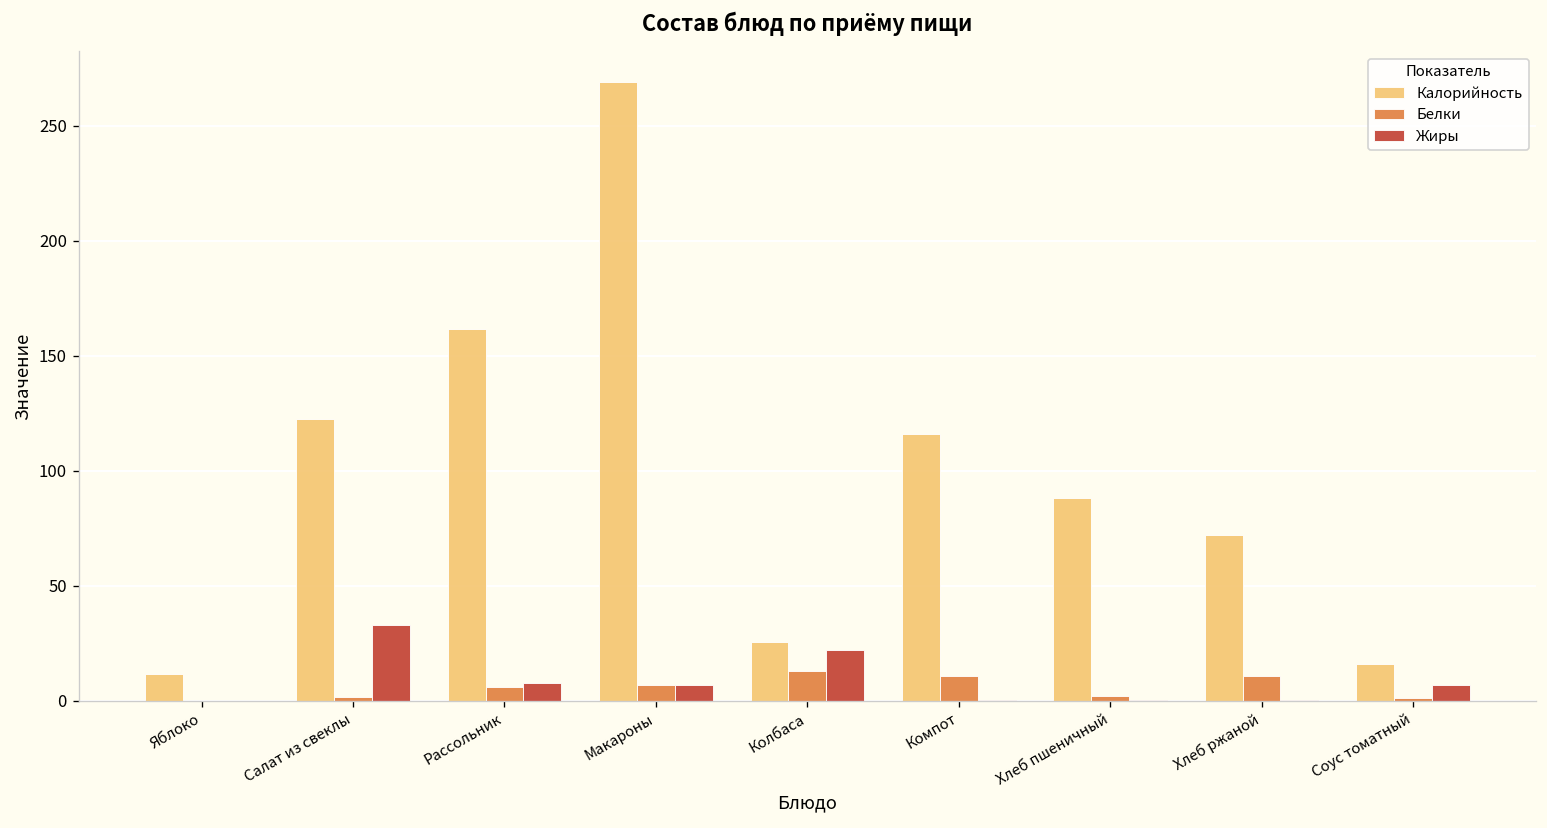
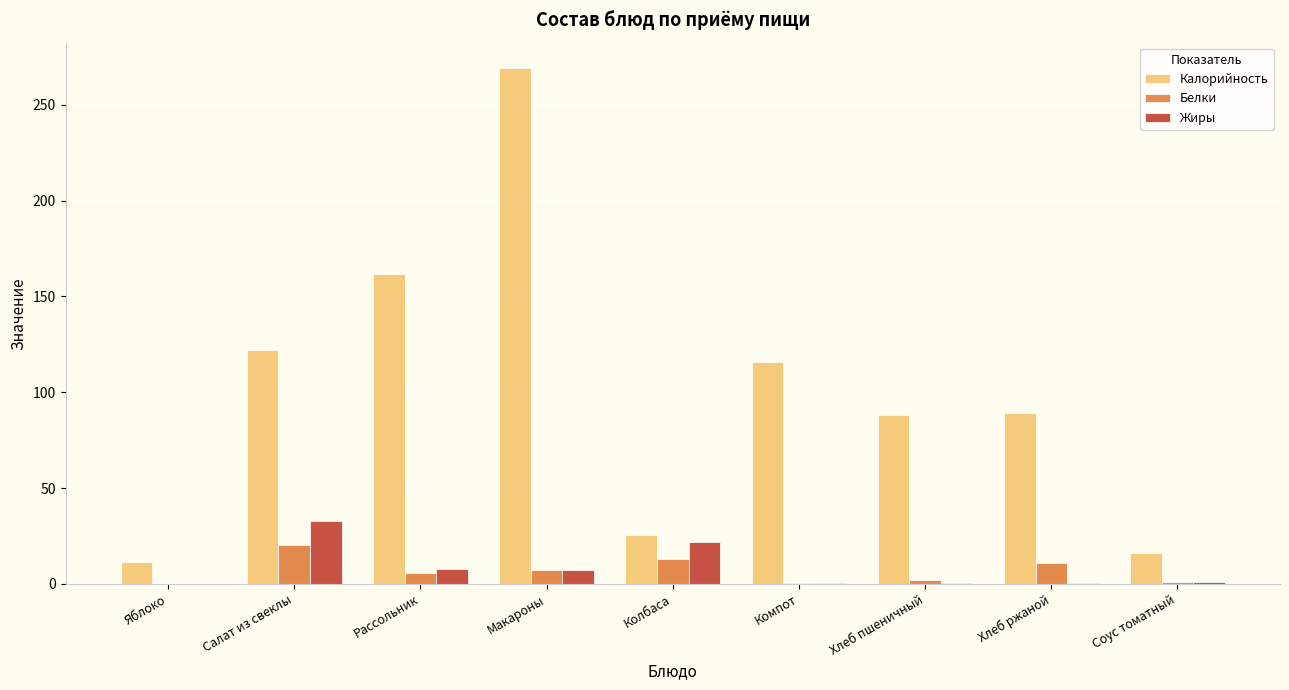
  {
    "Калорийность": {
      "Яблоко": 11,
      "Салат из свеклы": 122,
      "Рассольник": 162,
      "Макароны": 269,
      "Колбаса": 26,
      "Компот": 116,
      "Хлеб пшеничный": 88,
-     "Хлеб ржаной": 72,
+     "Хлеб ржаной": 89,
      "Соус томатный": 16
    },
    "Белки": {
      "Яблоко": 0,
-     "Салат из свеклы": 2,
+     "Салат из свеклы": 20,
      "Рассольник": 6,
      "Макароны": 7,
      "Колбаса": 13,
-     "Компот": 11,
+     "Компот": 0,
      "Хлеб пшеничный": 2,
      "Хлеб ржаной": 11
    },
    "Жиры": {
      "Яблоко": 0,
      "Салат из свеклы": 33,
      "Рассольник": 8,
      "Макароны": 7,
      "Колбаса": 22,
-     "Соус томатный": 7
+     "Соус томатный": 1
    }
  }
